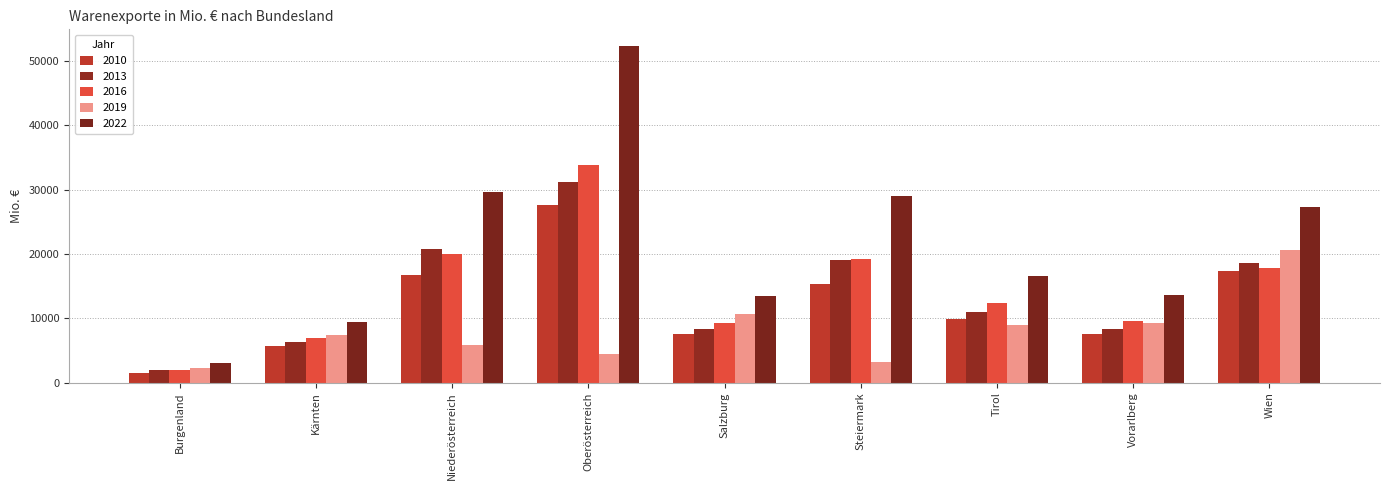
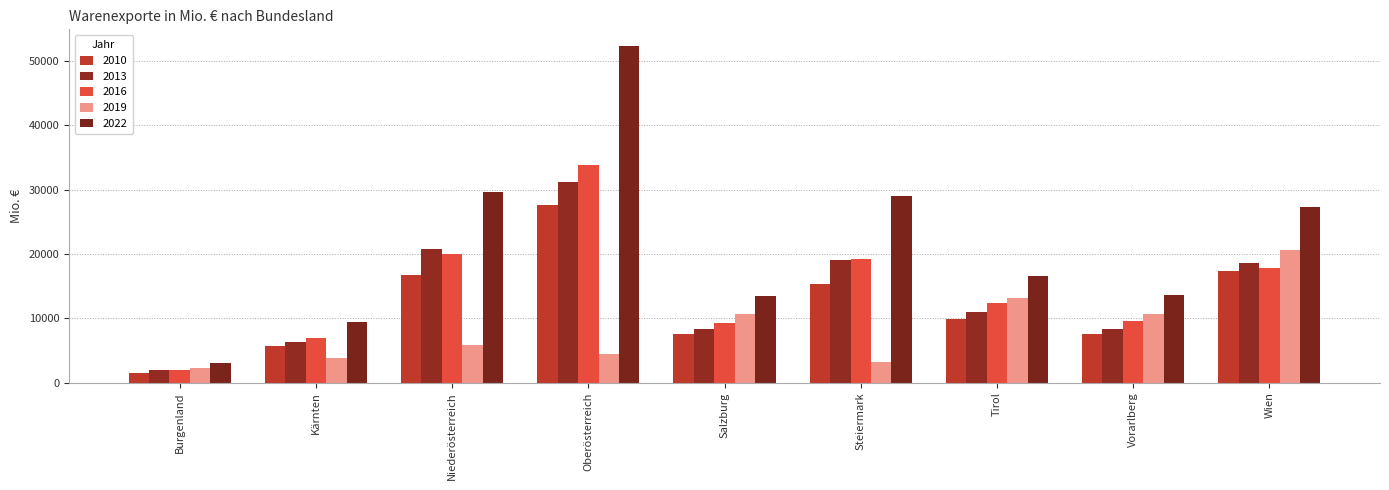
  {
    "2019": {
      "Burgenland": 2000,
-     "Kärnten": 7000,
+     "Kärnten": 4000,
      "Niederösterreich": 6000,
      "Oberösterreich": 4000,
      "Salzburg": 11000,
      "Steiermark": 3000,
-     "Tirol": 9000,
-     "Vorarlberg": 9000,
+     "Tirol": 13000,
+     "Vorarlberg": 11000,
      "Wien": 21000
    }
  }
